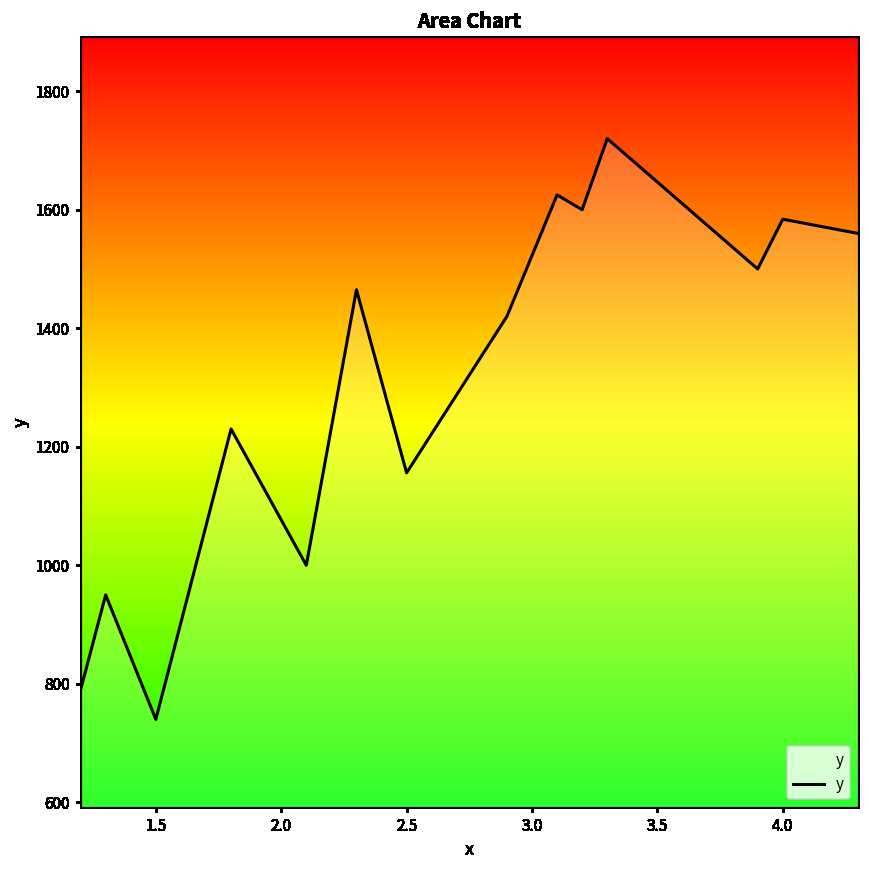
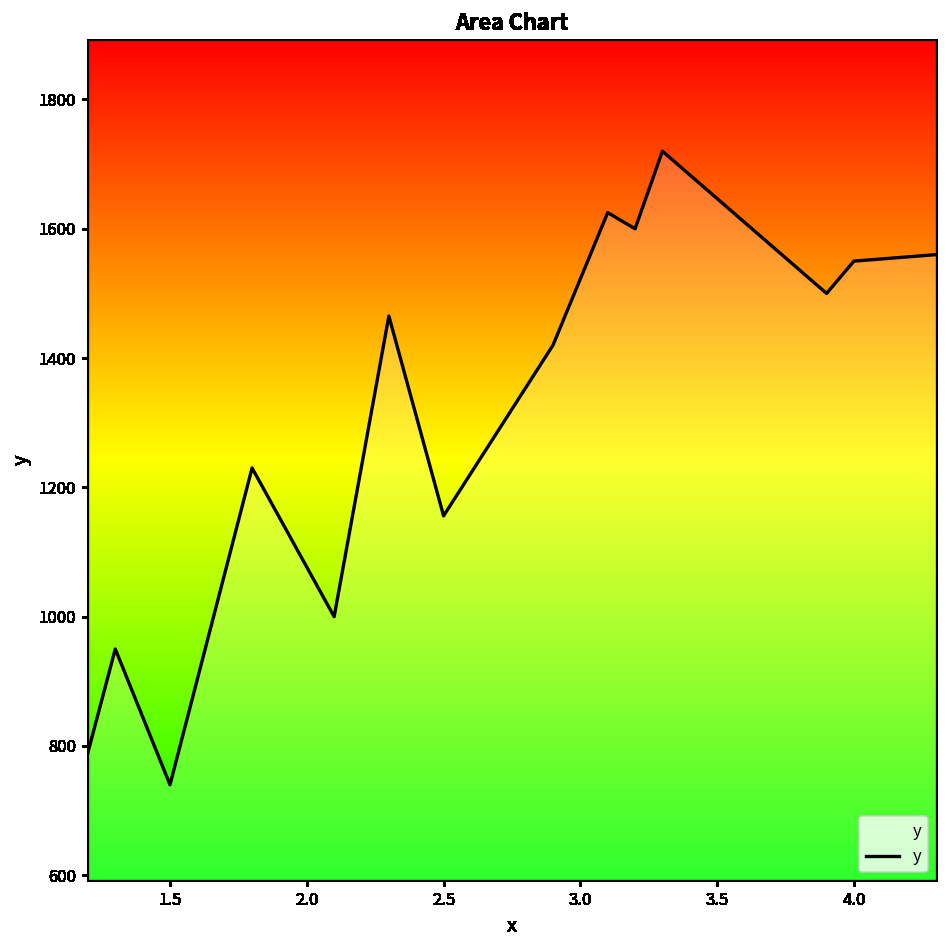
  {
    "1.5": 740,
    "2.5": 1160,
-   "4.0": 1580
+   "4.0": 1550
  }
